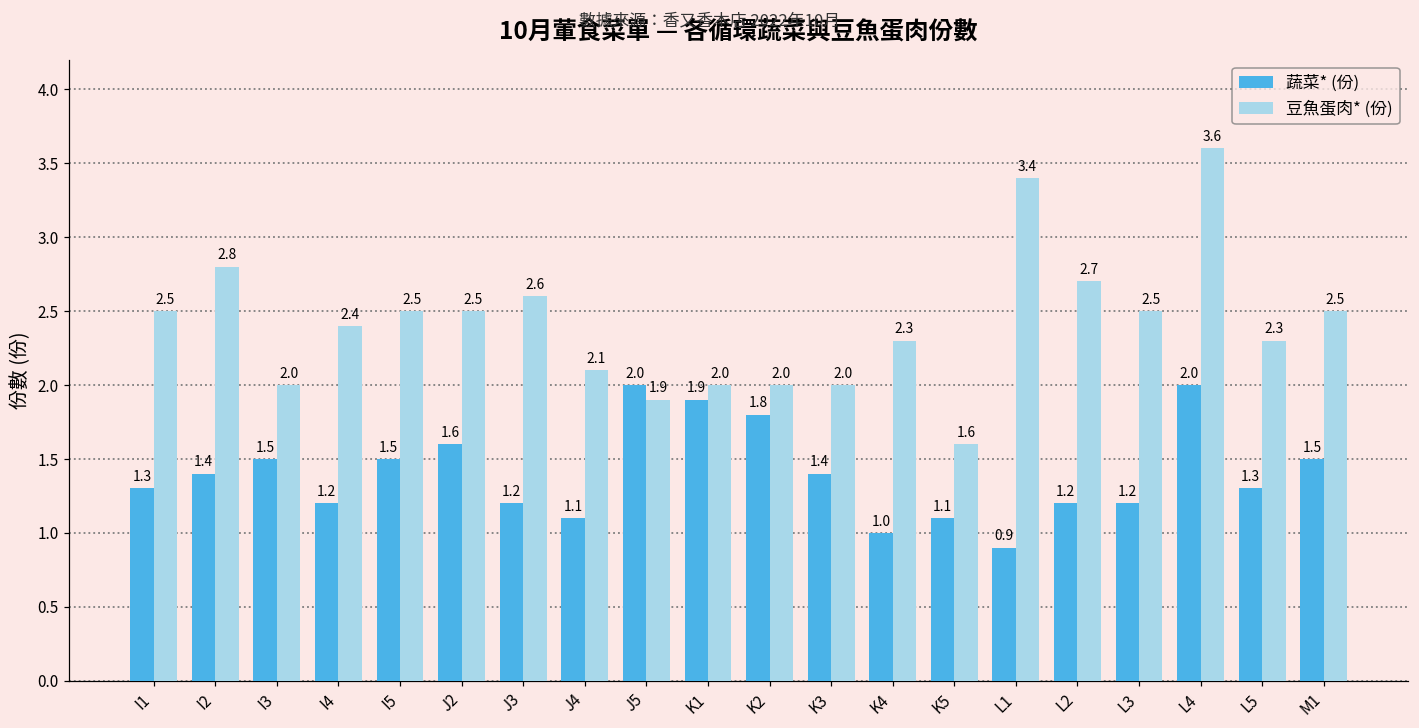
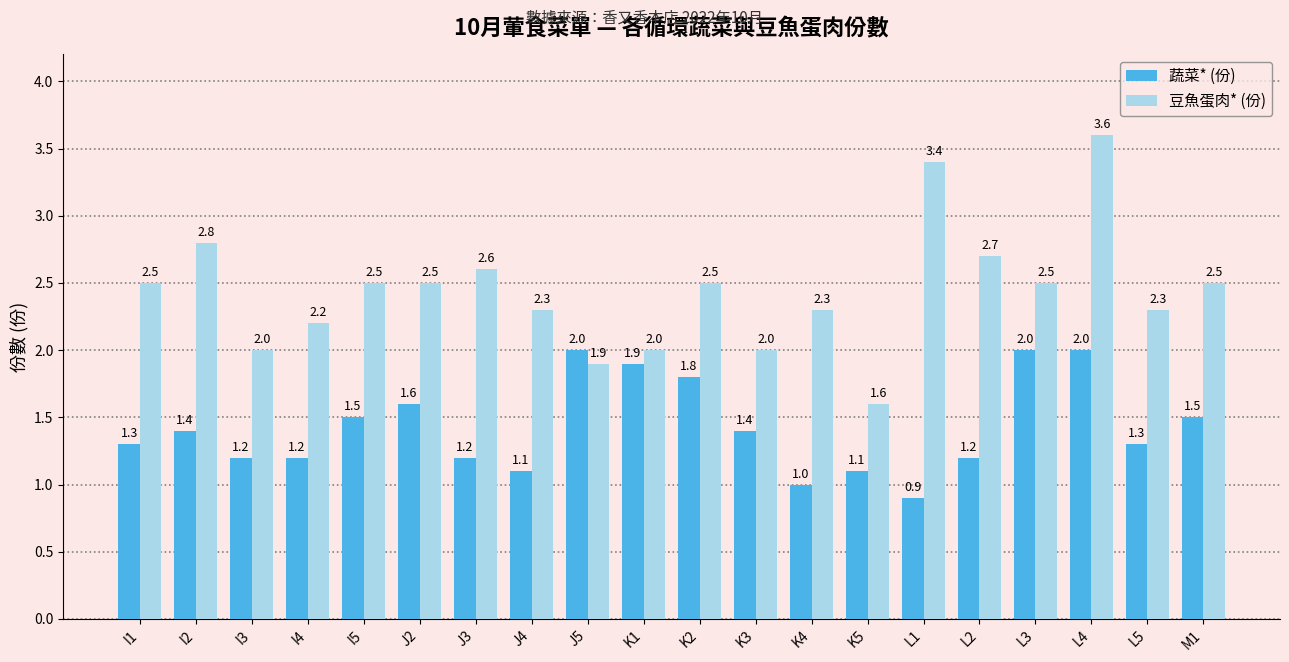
  {
    "蔬菜* (份)": {
      "I1": 1.3,
      "I2": 1.4,
-     "I3": 1.5,
+     "I3": 1.2,
      "I4": 1.2,
      "I5": 1.5,
      "J2": 1.6,
      "J3": 1.2,
      "J4": 1.1,
      "J5": 2.0,
      "K1": 1.9,
      "K2": 1.8,
      "K3": 1.4,
      "K4": 1.0,
      "K5": 1.1,
      "L1": 0.9,
      "L2": 1.2,
-     "L3": 1.2,
+     "L3": 2.0,
      "L4": 2.0,
      "L5": 1.3,
      "M1": 1.5
    },
    "豆魚蛋肉* (份)": {
      "I1": 2.5,
      "I2": 2.8,
      "I3": 2.0,
-     "I4": 2.4,
+     "I4": 2.2,
      "I5": 2.5,
      "J2": 2.5,
      "J3": 2.6,
-     "J4": 2.1,
+     "J4": 2.3,
      "J5": 1.9,
      "K1": 2.0,
-     "K2": 2.0,
+     "K2": 2.5,
      "K3": 2.0,
      "K4": 2.3,
      "K5": 1.6,
      "L1": 3.4,
      "L2": 2.7,
      "L3": 2.5,
      "L4": 3.6,
      "L5": 2.3,
      "M1": 2.5
    }
  }
